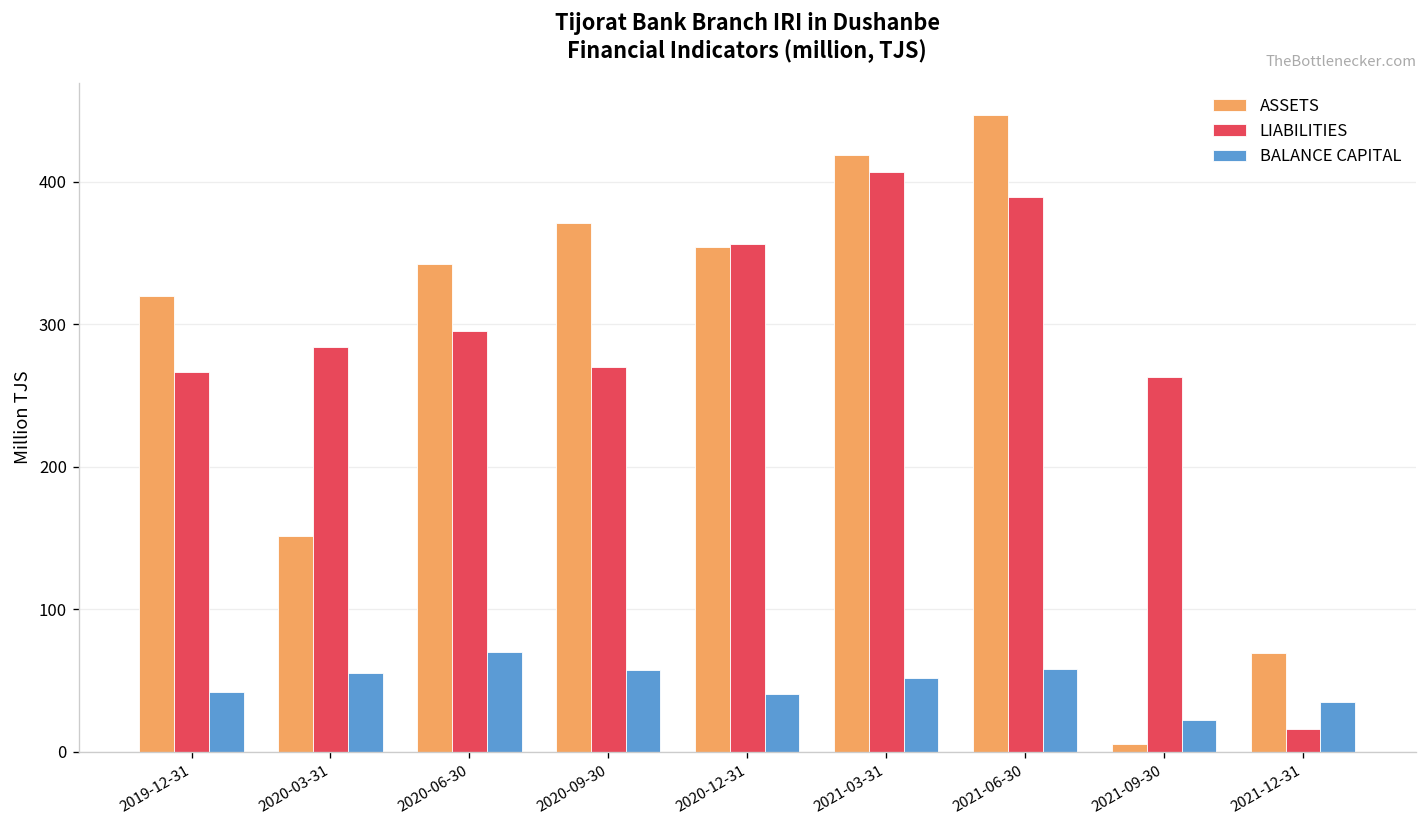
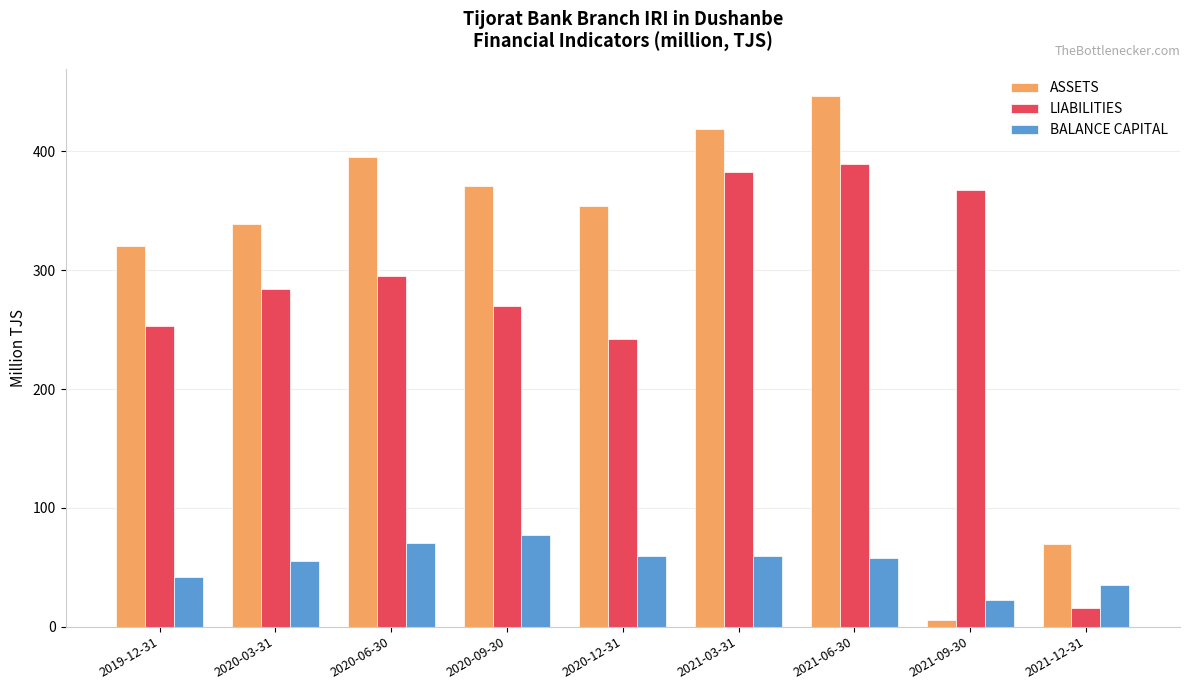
  {
    "ASSETS": {
      "2019-12-31": 320,
-     "2020-03-31": 151,
-     "2020-06-30": 342,
+     "2020-03-31": 339,
+     "2020-06-30": 395,
      "2020-09-30": 371,
      "2020-12-31": 354,
      "2021-03-31": 419,
      "2021-06-30": 447,
      "2021-09-30": 6,
      "2021-12-31": 69
    },
    "LIABILITIES": {
-     "2019-12-31": 267,
+     "2019-12-31": 253,
      "2020-03-31": 284,
      "2020-06-30": 295,
      "2020-09-30": 270,
-     "2020-12-31": 356,
-     "2021-03-31": 407,
+     "2020-12-31": 242,
+     "2021-03-31": 383,
      "2021-06-30": 389,
-     "2021-09-30": 263,
+     "2021-09-30": 368,
      "2021-12-31": 16
    },
    "BALANCE CAPITAL": {
      "2019-12-31": 42,
      "2020-03-31": 55,
      "2020-06-30": 70,
-     "2020-09-30": 58,
-     "2020-12-31": 41,
-     "2021-03-31": 52,
+     "2020-09-30": 77,
+     "2020-12-31": 60,
+     "2021-03-31": 60,
      "2021-06-30": 58,
      "2021-09-30": 22,
      "2021-12-31": 35
    }
  }
